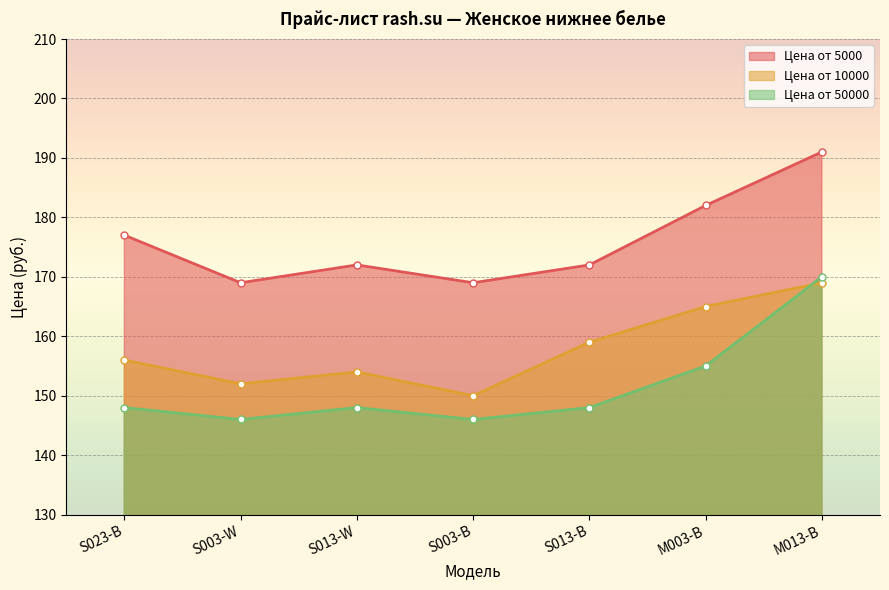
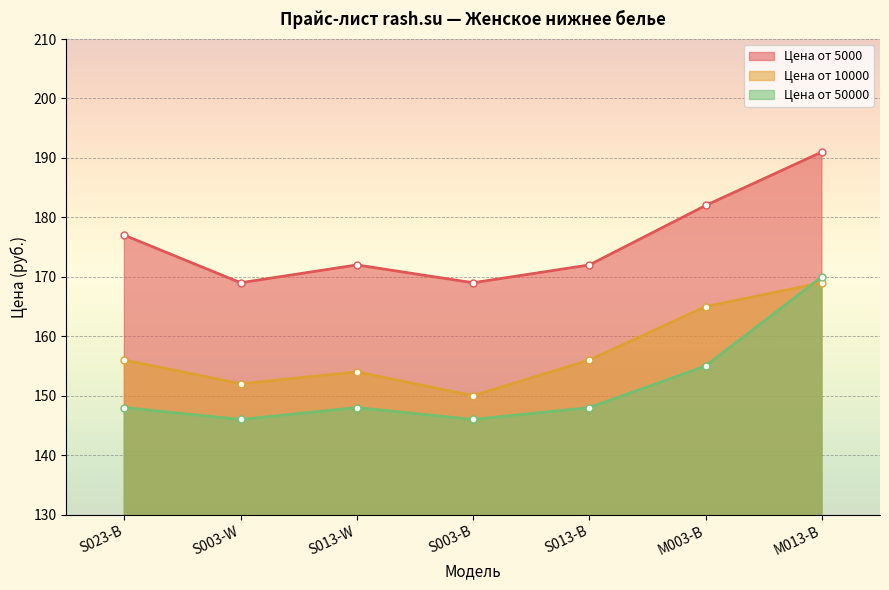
  {
    "Цена от 5000": {
      "S023-B": 177,
      "S003-W": 169,
      "S013-W": 172,
      "S003-B": 169,
      "S013-B": 172,
      "M003-B": 182,
      "M013-B": 191
    },
    "Цена от 10000": {
      "S023-B": 156,
      "S003-W": 152,
      "S013-W": 154,
      "S003-B": 150,
-     "S013-B": 159,
+     "S013-B": 156,
      "M003-B": 165,
      "M013-B": 169
    },
    "Цена от 50000": {
      "S023-B": 148,
      "S003-W": 146,
      "S013-W": 148,
      "S003-B": 146,
      "S013-B": 148,
      "M003-B": 155,
      "M013-B": 170
    }
  }
